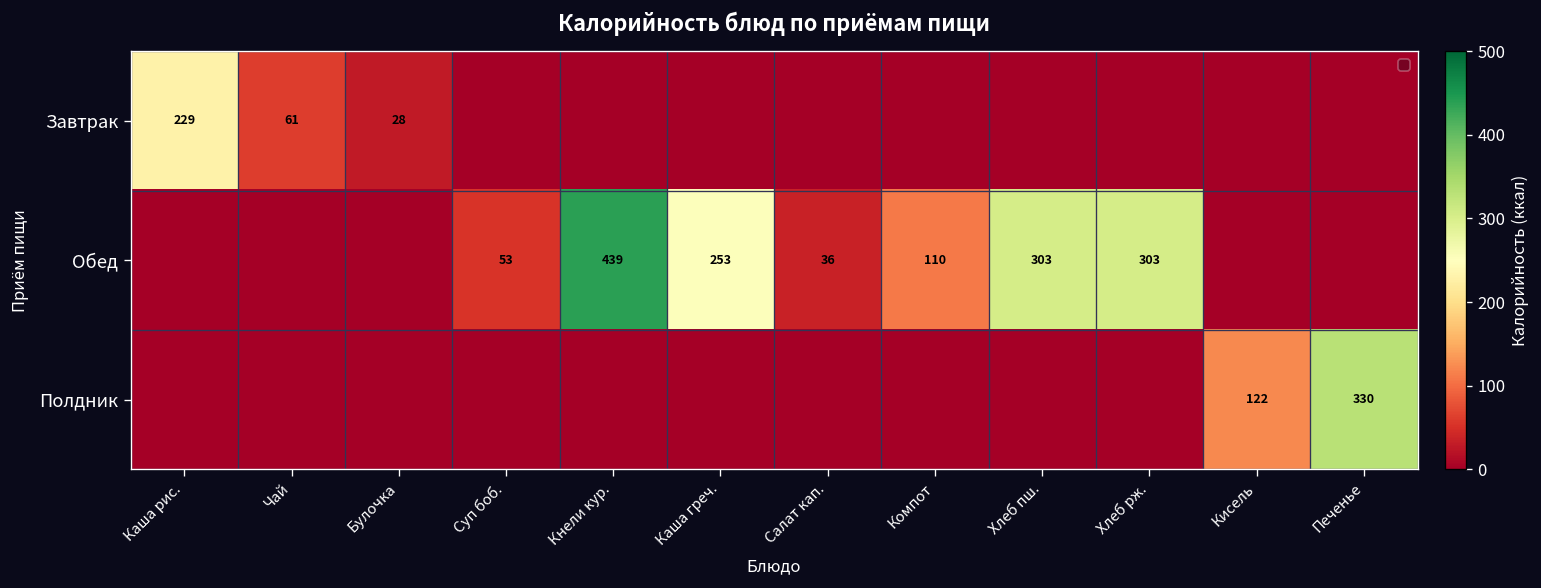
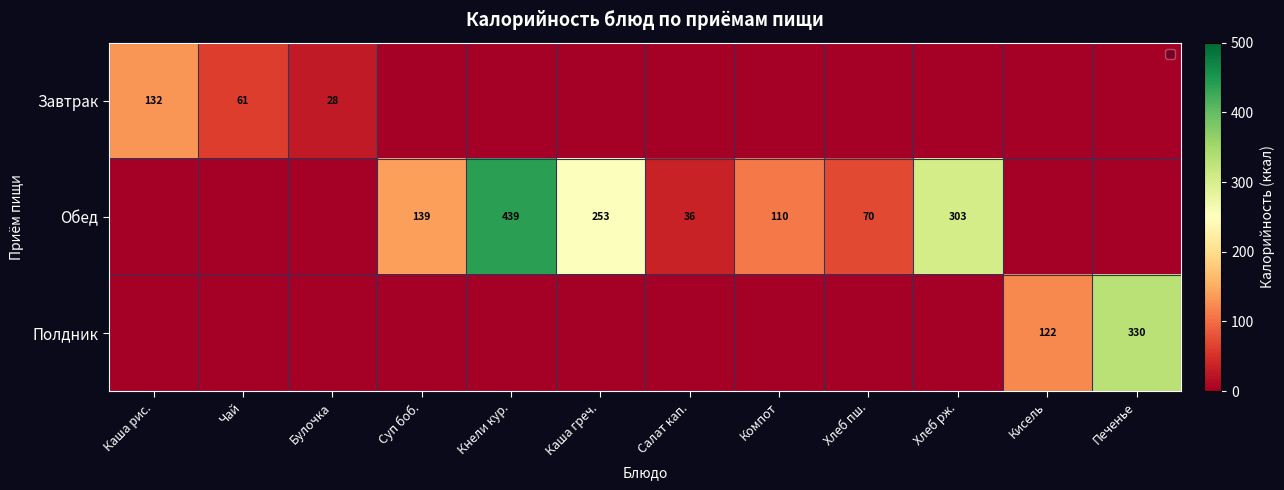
  {
    "Завтрак": {
-     "Каша рис.": 229,
+     "Каша рис.": 132,
      "Чай": 61,
      "Булочка": 28
    },
    "Обед": {
-     "Суп боб.": 53,
+     "Суп боб.": 139,
      "Кнели кур.": 439,
      "Каша греч.": 253,
      "Салат кап.": 36,
      "Компот": 110,
-     "Хлеб пш.": 303,
+     "Хлеб пш.": 70,
      "Хлеб рж.": 303
    },
    "Полдник": {
      "Кисель": 122,
      "Печенье": 330
    }
  }
